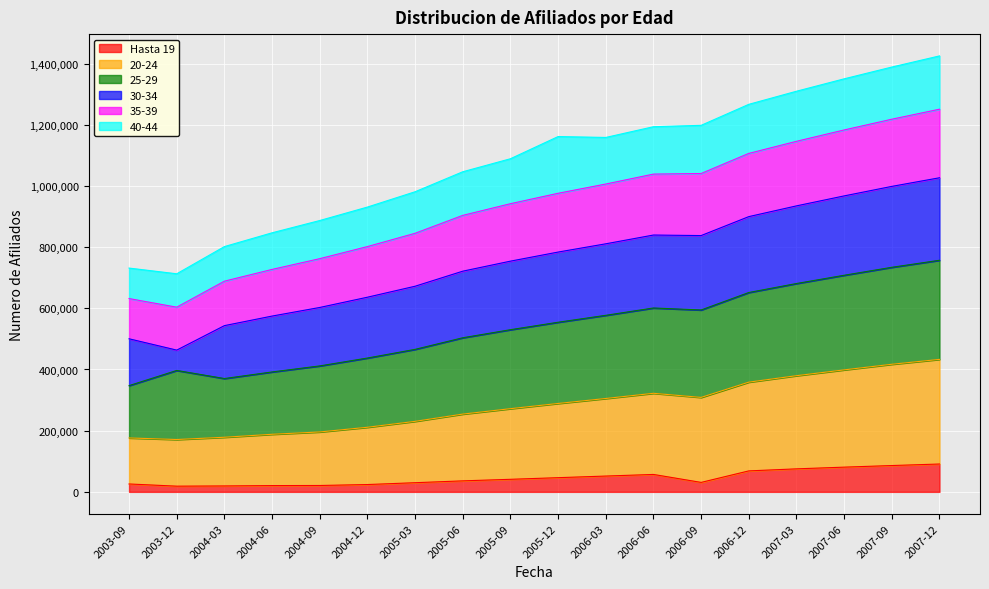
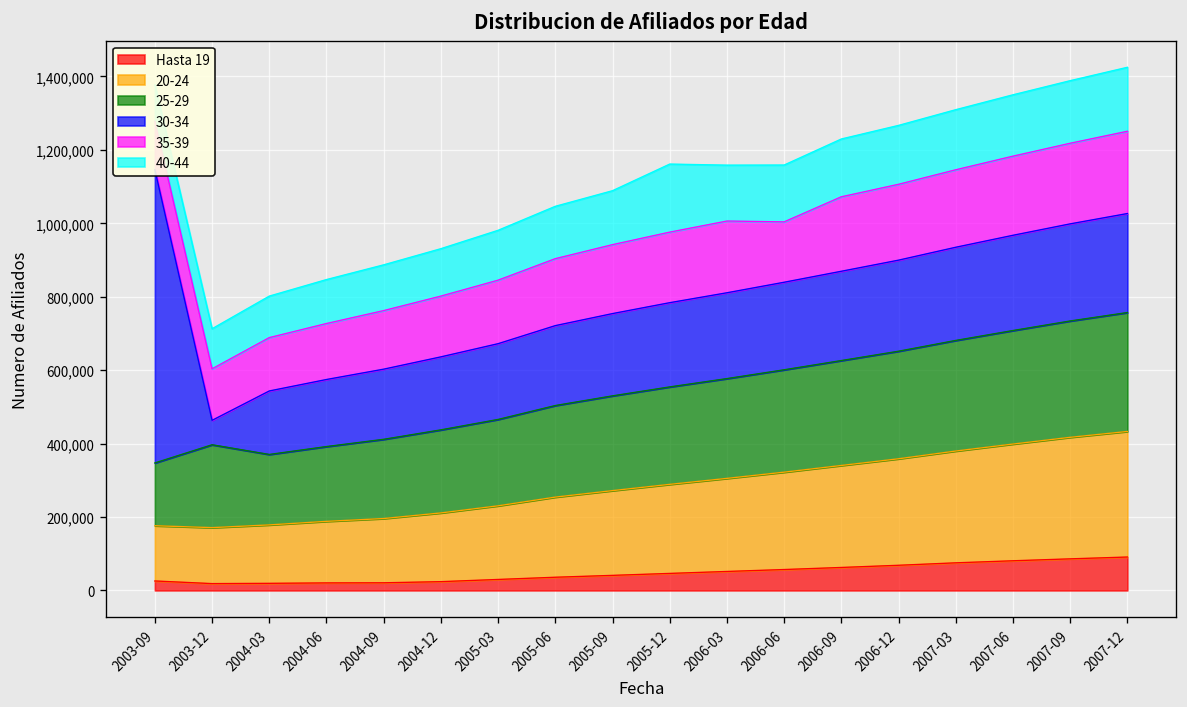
  {
    "Hasta 19": {
      "2003-09": "30,000",
      "2003-12": "20,000",
      "2004-03": "20,000",
      "2004-06": "20,000",
      "2004-09": "20,000",
      "2004-12": "20,000",
      "2005-03": "30,000",
      "2005-06": "40,000",
      "2005-09": "40,000",
      "2005-12": "50,000",
      "2006-03": "50,000",
      "2006-06": "60,000",
-     "2006-09": "30,000",
+     "2006-09": "60,000",
      "2006-12": "70,000",
      "2007-03": "80,000",
      "2007-06": "80,000",
      "2007-09": "90,000",
      "2007-12": "90,000"
    },
    "20-24": {
      "2003-09": "150,000",
      "2003-12": "150,000",
      "2004-03": "160,000",
      "2004-06": "170,000",
      "2004-09": "170,000",
      "2004-12": "190,000",
      "2005-03": "200,000",
      "2005-06": "220,000",
      "2005-09": "230,000",
      "2005-12": "240,000",
      "2006-03": "250,000",
      "2006-06": "270,000",
      "2006-09": "280,000",
      "2006-12": "290,000",
      "2007-03": "300,000",
      "2007-06": "320,000",
      "2007-09": "330,000",
      "2007-12": "340,000"
    },
    "25-29": {
      "2003-09": "170,000",
      "2003-12": "230,000",
      "2004-03": "190,000",
      "2004-06": "200,000",
      "2004-09": "220,000",
      "2004-12": "230,000",
      "2005-03": "240,000",
      "2005-06": "250,000",
      "2005-09": "260,000",
      "2005-12": "270,000",
      "2006-03": "270,000",
      "2006-06": "280,000",
      "2006-09": "290,000",
      "2006-12": "290,000",
      "2007-03": "300,000",
      "2007-06": "310,000",
      "2007-09": "320,000",
      "2007-12": "320,000"
    },
    "30-34": {
-     "2003-09": "150,000",
+     "2003-09": "800,000",
      "2003-12": "70,000",
      "2004-03": "170,000",
      "2004-06": "180,000",
      "2004-09": "190,000",
      "2004-12": "200,000",
      "2005-03": "210,000",
      "2005-06": "220,000",
      "2005-09": "220,000",
      "2005-12": "230,000",
      "2006-03": "230,000",
      "2006-06": "240,000",
      "2006-09": "240,000",
      "2006-12": "250,000",
      "2007-03": "250,000",
      "2007-06": "260,000",
      "2007-09": "260,000",
      "2007-12": "270,000"
    },
    "35-39": {
      "2003-12": "140,000",
      "2004-03": "150,000",
      "2004-06": "150,000",
      "2004-09": "160,000",
      "2004-12": "170,000",
      "2005-03": "170,000",
      "2005-06": "180,000",
      "2005-09": "190,000",
      "2005-12": "190,000",
      "2006-03": "200,000",
-     "2006-06": "200,000",
+     "2006-06": "160,000",
      "2006-09": "200,000",
      "2006-12": "210,000",
      "2007-03": "210,000",
      "2007-06": "220,000",
      "2007-09": "220,000",
      "2007-12": "220,000"
    },
    "40-44": {
      "2003-12": "110,000",
      "2004-03": "110,000",
      "2004-06": "120,000",
      "2004-09": "120,000",
      "2004-12": "130,000",
      "2005-03": "140,000",
      "2005-06": "140,000",
      "2005-09": "150,000",
      "2005-12": "190,000",
      "2006-03": "150,000",
      "2006-06": "150,000",
      "2006-09": "160,000",
      "2006-12": "160,000",
      "2007-03": "160,000",
      "2007-06": "170,000",
      "2007-09": "170,000",
      "2007-12": "170,000"
    }
  }
